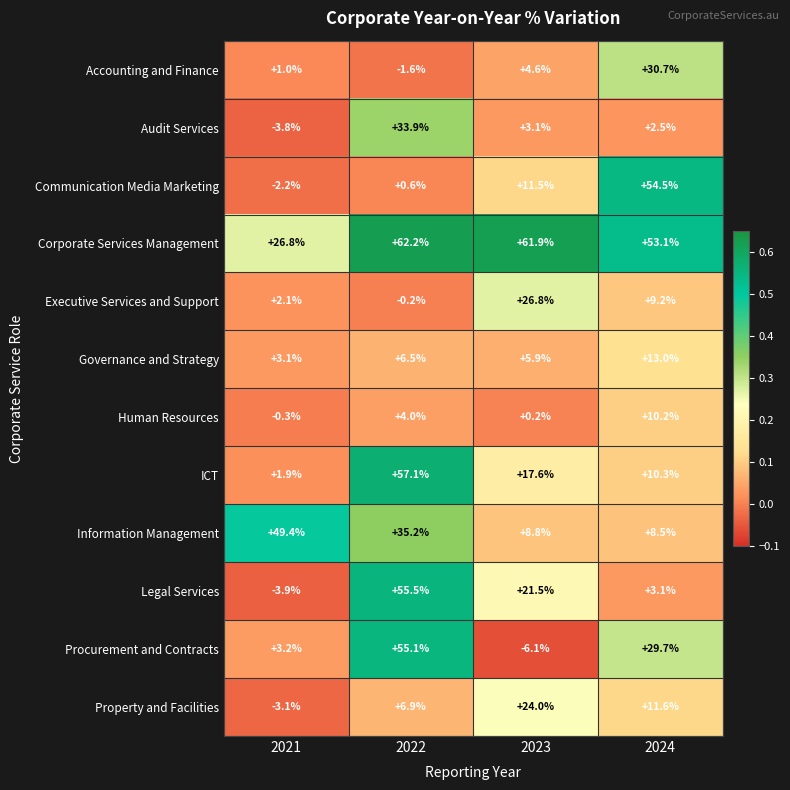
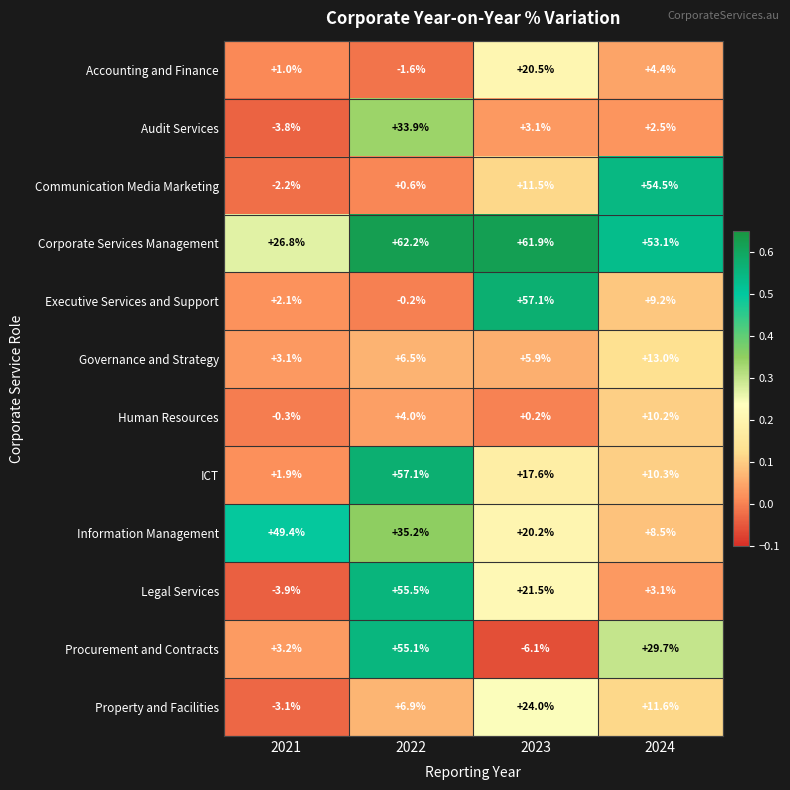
  {
    "Accounting and Finance": {
      "2021": "+1.0%",
      "2022": "-1.6%",
-     "2023": "+4.6%",
-     "2024": "+30.7%"
+     "2023": "+20.5%",
+     "2024": "+4.4%"
    },
    "Audit Services": {
      "2021": "-3.8%",
      "2022": "+33.9%",
      "2023": "+3.1%",
      "2024": "+2.5%"
    },
    "Communication Media Marketing": {
      "2021": "-2.2%",
      "2022": "+0.6%",
      "2023": "+11.5%",
      "2024": "+54.5%"
    },
    "Corporate Services Management": {
      "2021": "+26.8%",
      "2022": "+62.2%",
      "2023": "+61.9%",
      "2024": "+53.1%"
    },
    "Executive Services and Support": {
      "2021": "+2.1%",
      "2022": "-0.2%",
-     "2023": "+26.8%",
+     "2023": "+57.1%",
      "2024": "+9.2%"
    },
    "Governance and Strategy": {
      "2021": "+3.1%",
      "2022": "+6.5%",
      "2023": "+5.9%",
      "2024": "+13.0%"
    },
    "Human Resources": {
      "2021": "-0.3%",
      "2022": "+4.0%",
      "2023": "+0.2%",
      "2024": "+10.2%"
    },
    "ICT": {
      "2021": "+1.9%",
      "2022": "+57.1%",
      "2023": "+17.6%",
      "2024": "+10.3%"
    },
    "Information Management": {
      "2021": "+49.4%",
      "2022": "+35.2%",
-     "2023": "+8.8%",
+     "2023": "+20.2%",
      "2024": "+8.5%"
    },
    "Legal Services": {
      "2021": "-3.9%",
      "2022": "+55.5%",
      "2023": "+21.5%",
      "2024": "+3.1%"
    },
    "Procurement and Contracts": {
      "2021": "+3.2%",
      "2022": "+55.1%",
      "2023": "-6.1%",
      "2024": "+29.7%"
    },
    "Property and Facilities": {
      "2021": "-3.1%",
      "2022": "+6.9%",
      "2023": "+24.0%",
      "2024": "+11.6%"
    }
  }
